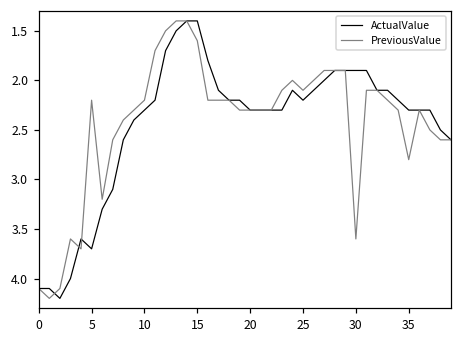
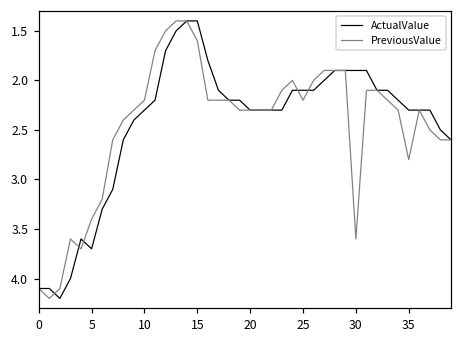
  {
    "ActualValue": {
      "5": 3.7,
      "10": 2.3,
      "15": 1.4,
-     "25": 2.2,
+     "25": 2.1,
      "30": 1.9,
      "35": 2.3
    },
    "PreviousValue": {
-     "5": 2.2,
+     "5": 3.4,
      "10": 2.2,
      "15": 1.6,
-     "25": 2.1,
+     "25": 2.2,
      "30": 3.6,
      "35": 2.8
    }
  }
